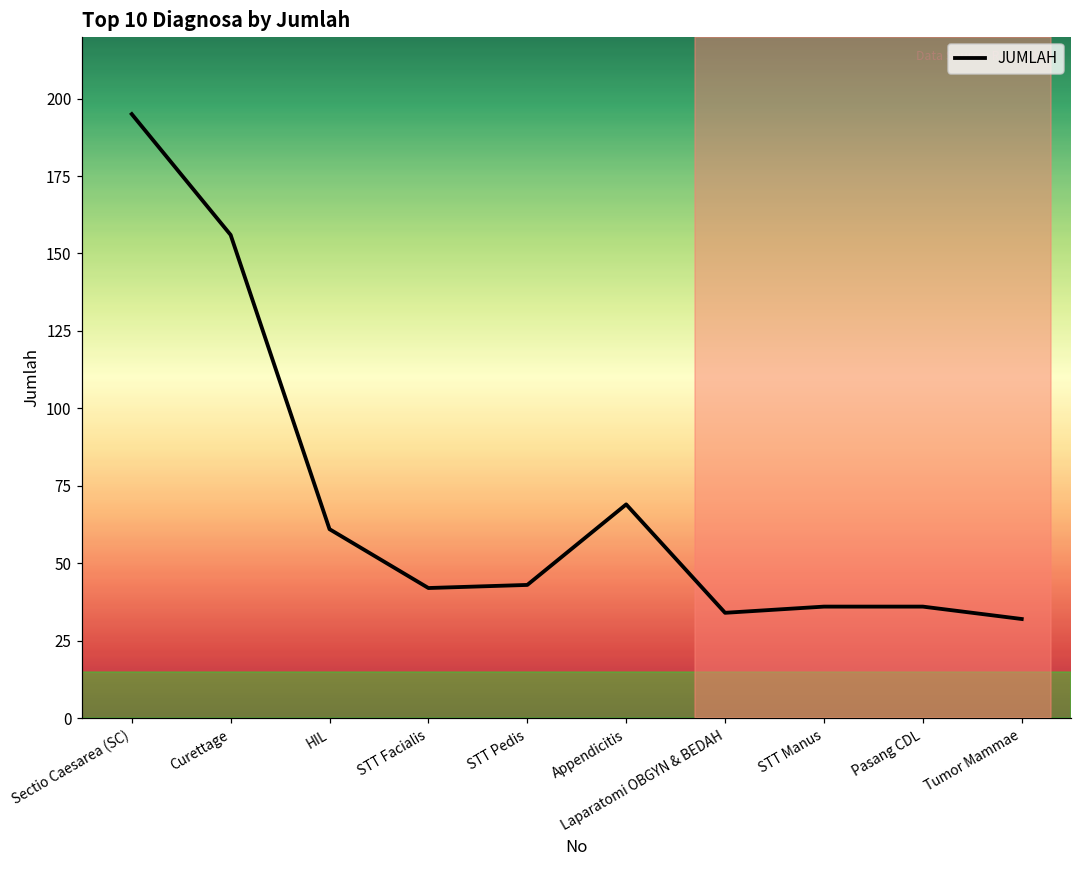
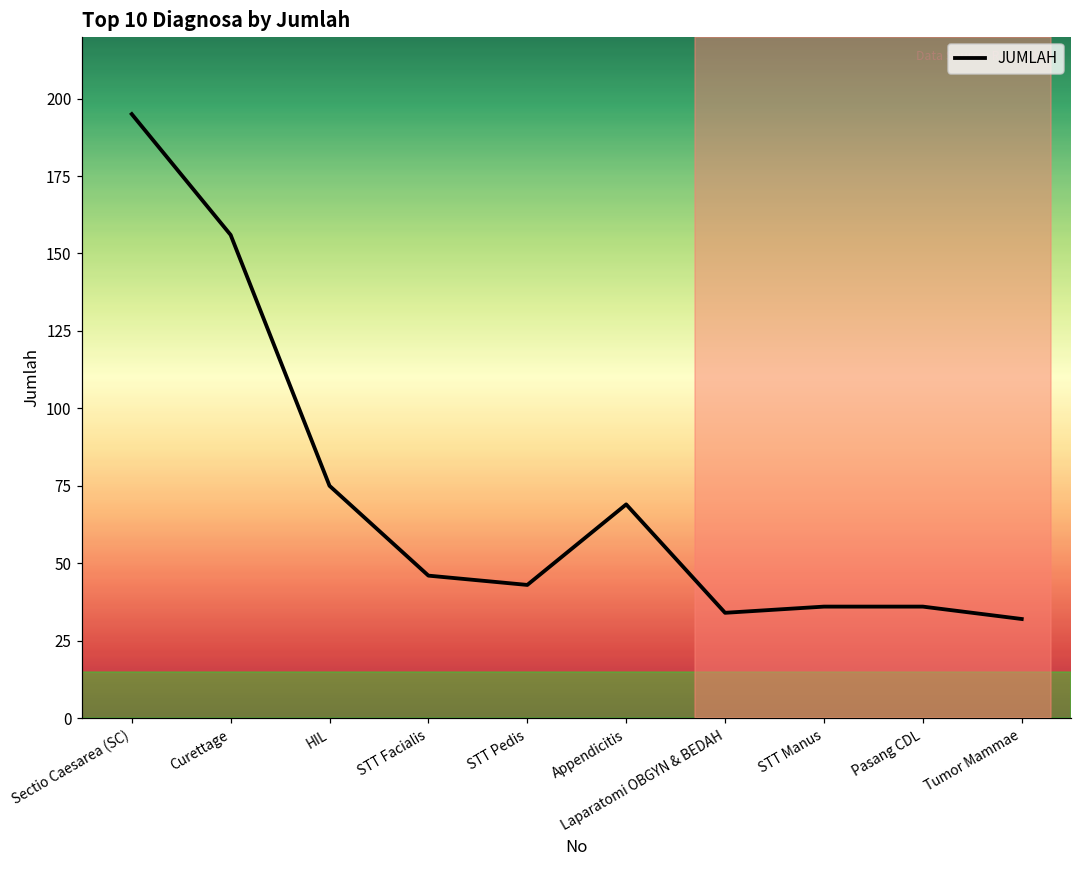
  {
    "Sectio Caesarea (SC)": 195,
    "Curettage": 156,
-   "HIL": 61,
-   "STT Facialis": 42,
+   "HIL": 75,
+   "STT Facialis": 46,
    "STT Pedis": 43,
    "Appendicitis": 69
  }
